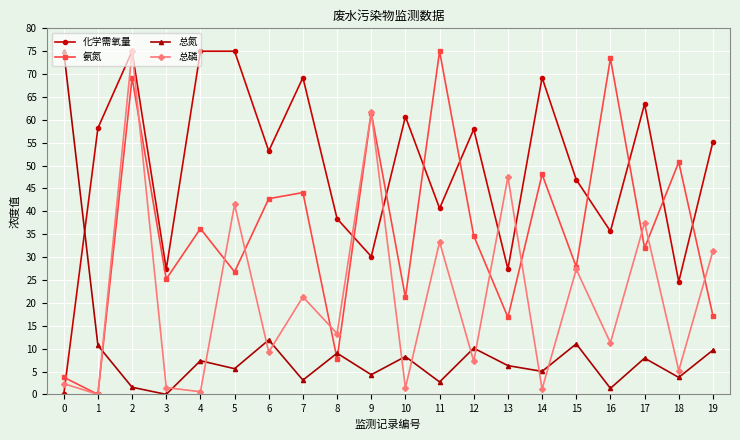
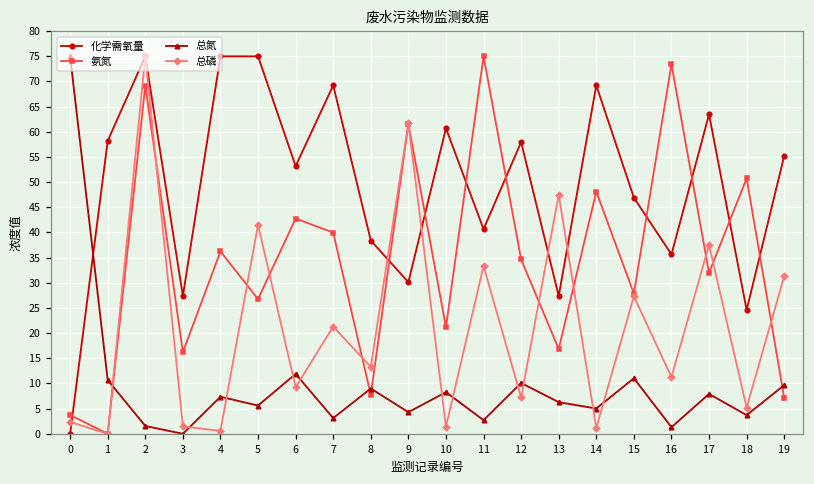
  {
    "氨氮": {
      "0": 4,
      "2": 69,
-     "3": 25,
+     "3": 16,
      "4": 36,
      "5": 27,
      "6": 43,
-     "7": 44,
+     "7": 40,
      "8": 8,
      "10": 21,
      "11": 75,
      "12": 35,
      "13": 17,
      "14": 48,
      "16": 73,
      "17": 32,
      "18": 51,
-     "19": 17
+     "19": 7
    },
    "总磷": {
      "0": 2,
      "3": 1,
      "4": 1,
      "5": 42,
      "6": 9,
      "7": 21,
      "8": 13,
      "10": 1,
      "11": 33,
      "12": 7,
      "13": 48,
      "14": 1,
      "16": 11,
      "17": 38,
      "18": 5,
      "19": 31
    }
  }
